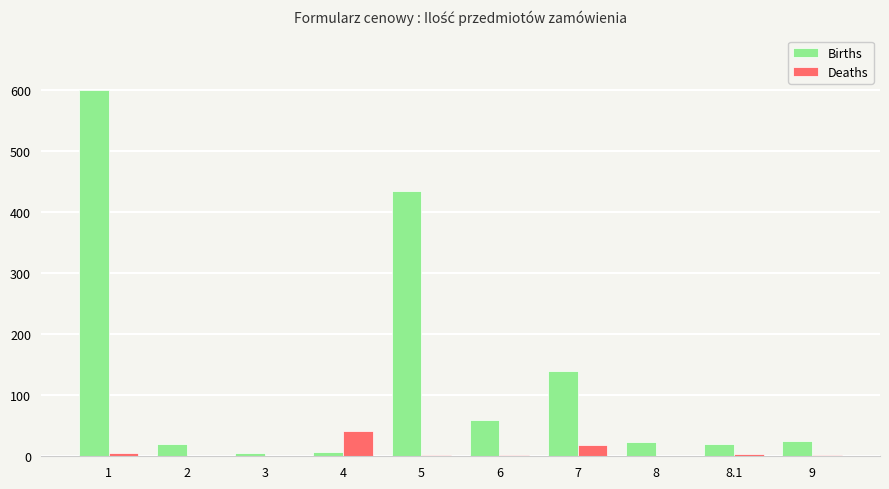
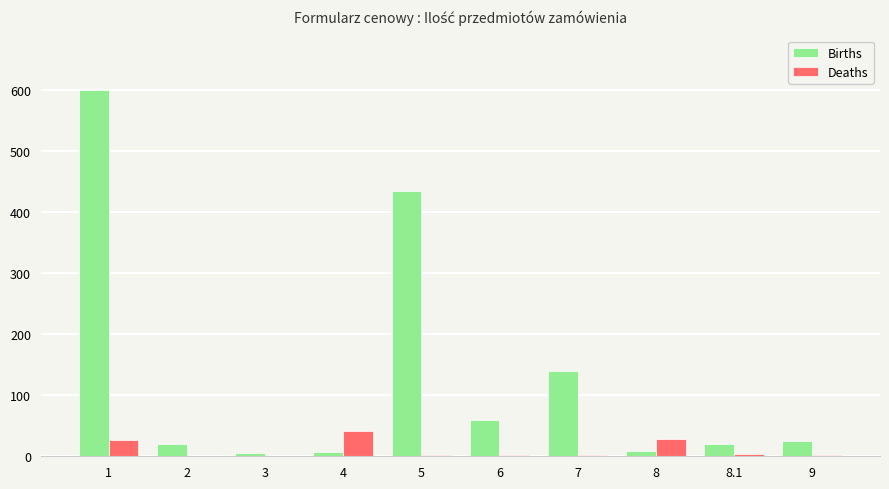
  {
    "Births": {
      "1": 600,
      "2": 20,
      "3": 10,
      "4": 10,
      "5": 440,
      "6": 60,
      "7": 140,
-     "8": 20,
+     "8": 10,
      "8.1": 20,
      "9": 30
    },
    "Deaths": {
-     "1": 10,
+     "1": 30,
      "4": 40,
-     "7": 20,
-     "8": 0
+     "7": 0,
+     "8": 30
    }
  }
